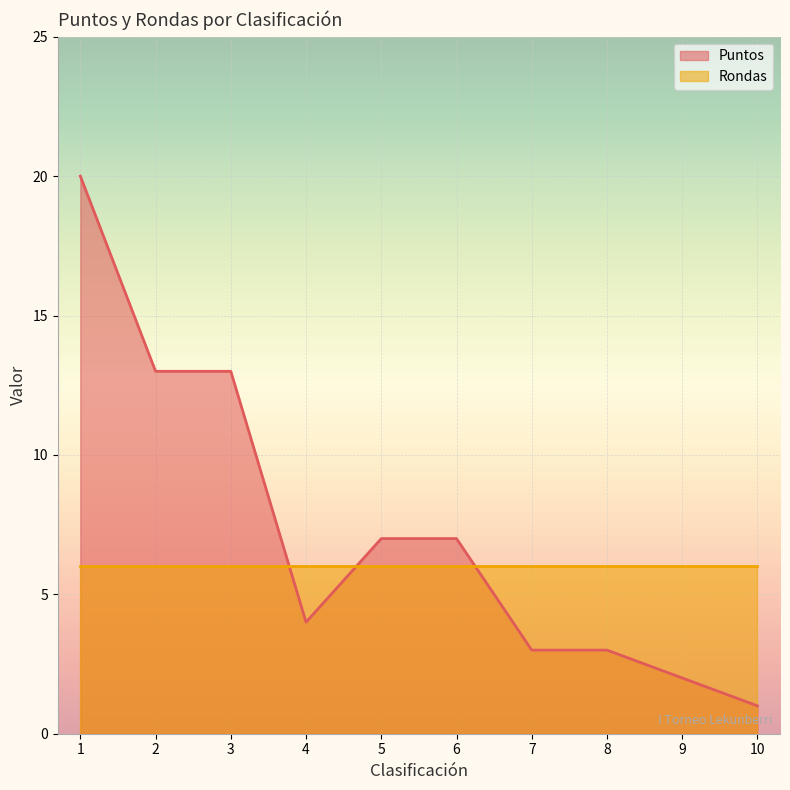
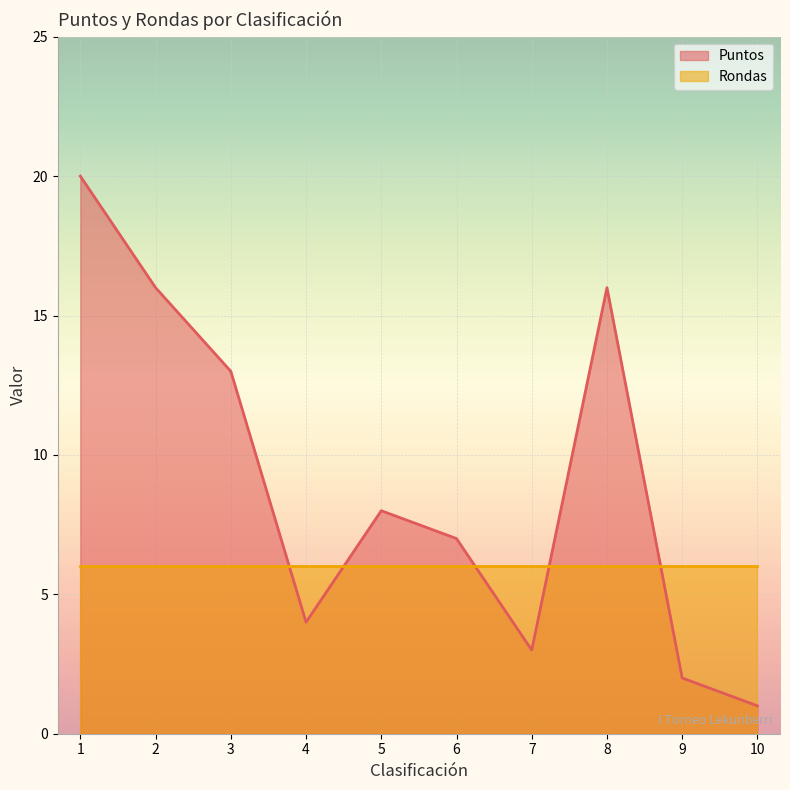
  {
    "Puntos": {
      "1": 20,
-     "2": 13,
+     "2": 16,
      "3": 13,
      "4": 4,
-     "5": 7,
+     "5": 8,
      "6": 7,
      "7": 3,
-     "8": 3,
+     "8": 16,
      "9": 2,
      "10": 1
    },
    "Rondas": {
      "1": 6,
      "2": 6,
      "3": 6,
      "4": 6,
      "5": 6,
      "6": 6,
      "7": 6,
      "8": 6,
      "9": 6,
      "10": 6
    }
  }
